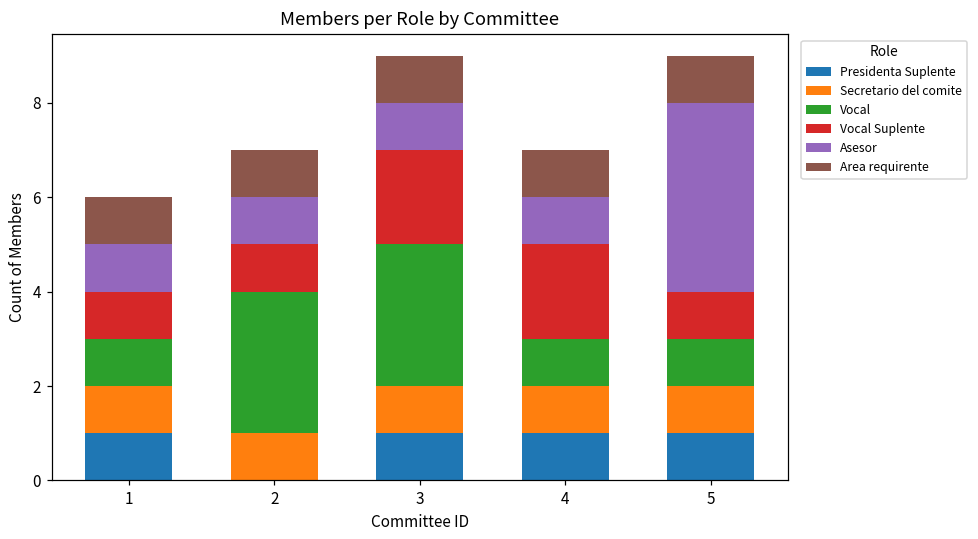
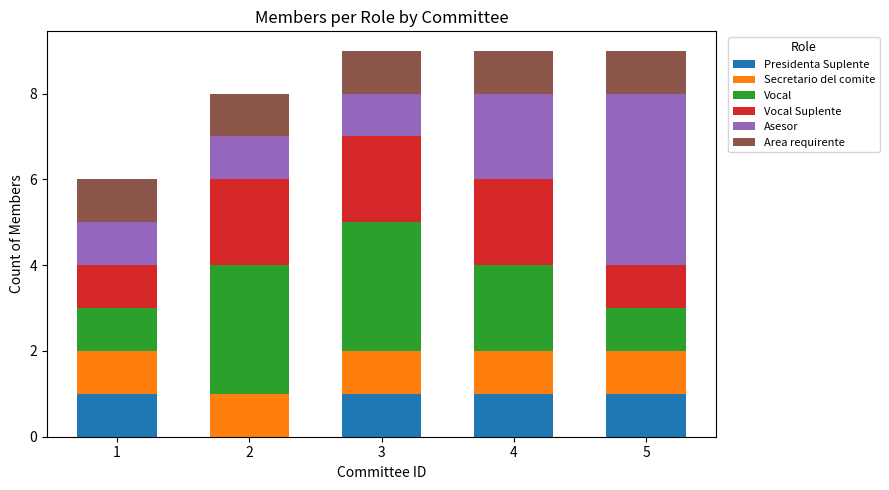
  {
    "Presidenta Suplente": {
      "1": 1,
      "2": 0,
      "3": 1,
      "4": 1,
      "5": 1
    },
    "Vocal": {
      "1": 1,
      "2": 3,
      "3": 3,
-     "4": 1,
+     "4": 2,
      "5": 1
    },
    "Vocal Suplente": {
      "1": 1,
-     "2": 1,
+     "2": 2,
      "3": 2,
      "4": 2,
      "5": 1
    },
    "Asesor": {
      "1": 1,
      "2": 1,
      "3": 1,
-     "4": 1,
+     "4": 2,
      "5": 4
    },
    "Area requirente": {
      "1": 1,
      "2": 1,
      "3": 1,
      "4": 1,
      "5": 1
    }
  }
